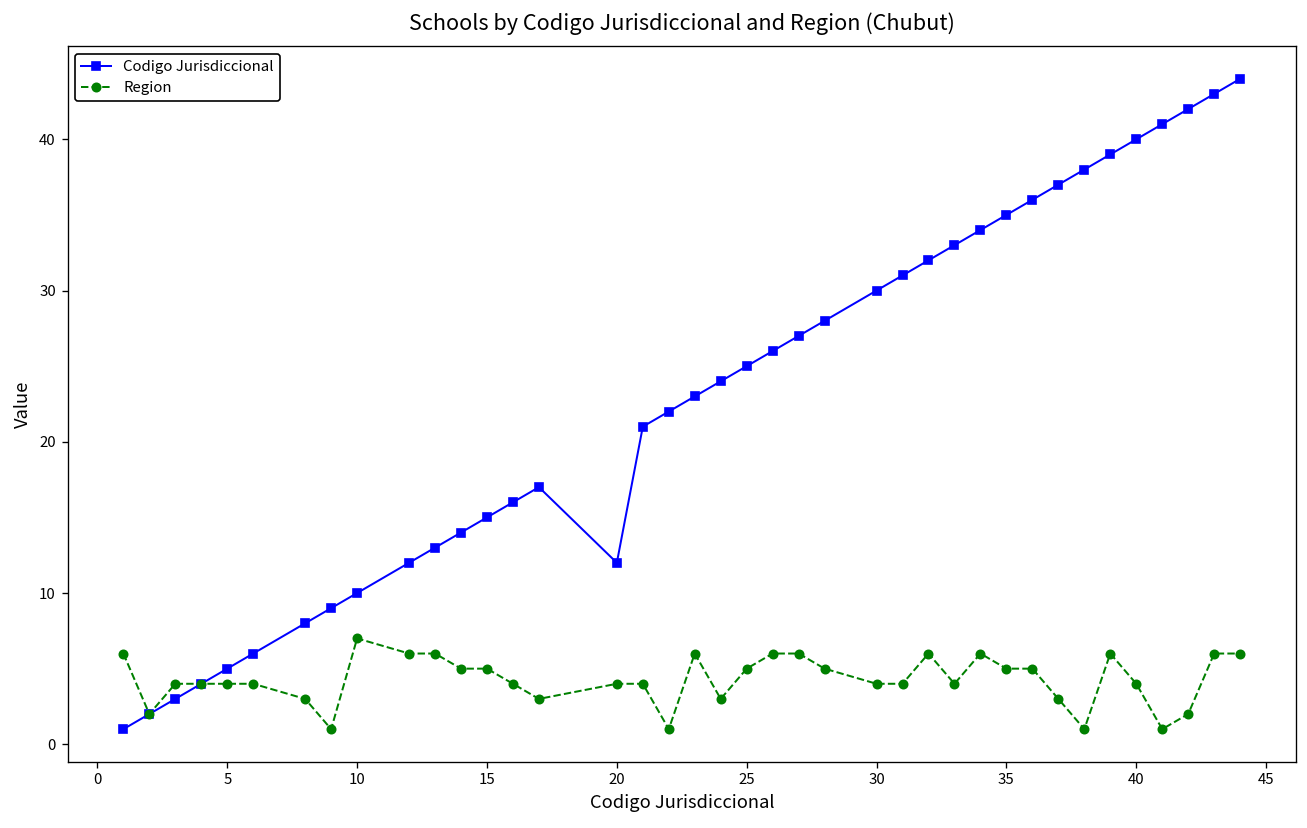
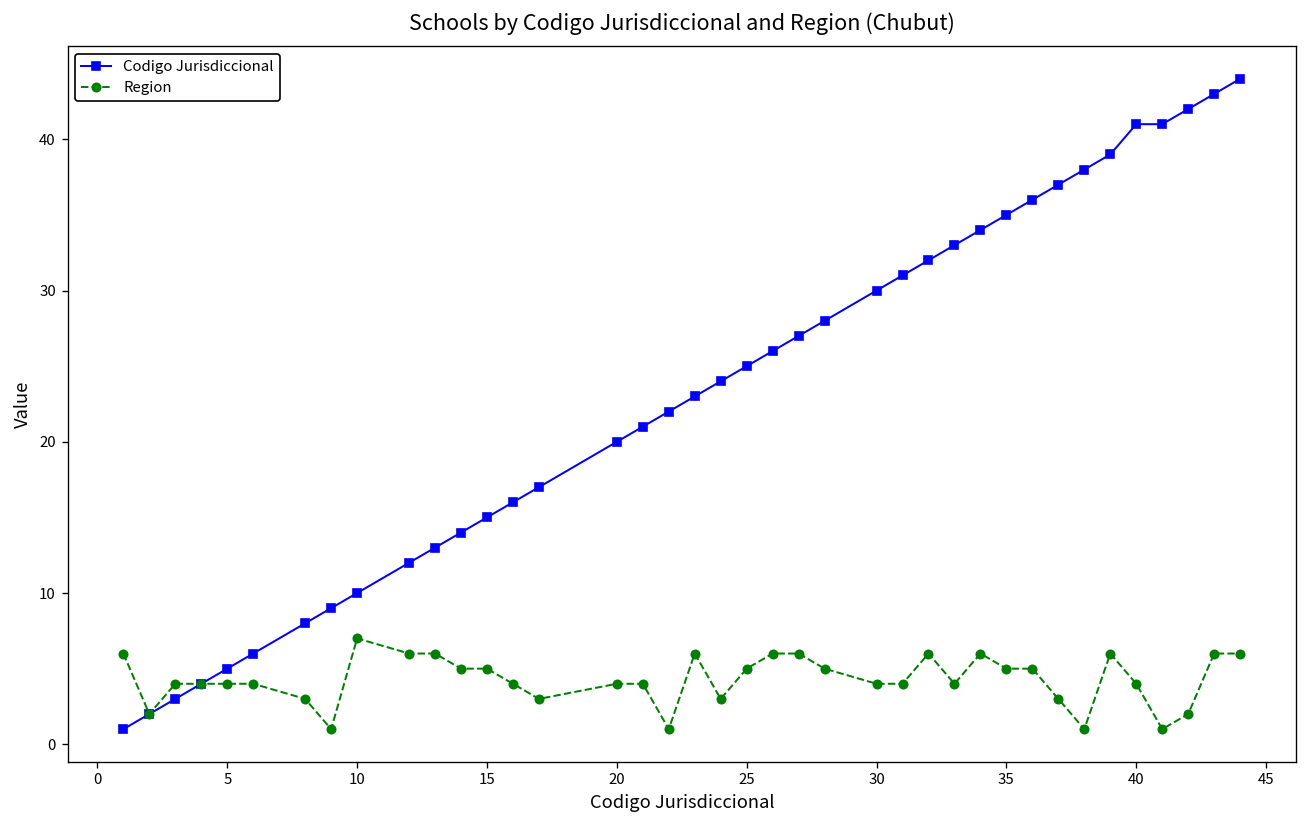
  {
    "Codigo Jurisdiccional": {
      "5": 5,
      "10": 10,
      "15": 15,
-     "20": 12,
+     "20": 20,
      "25": 25,
      "30": 30,
      "35": 35,
-     "40": 40
+     "40": 41
    },
    "Region": {
      "5": 4,
      "10": 7,
      "15": 5,
      "20": 4,
      "25": 5,
      "30": 4,
      "35": 5,
      "40": 4
    }
  }
